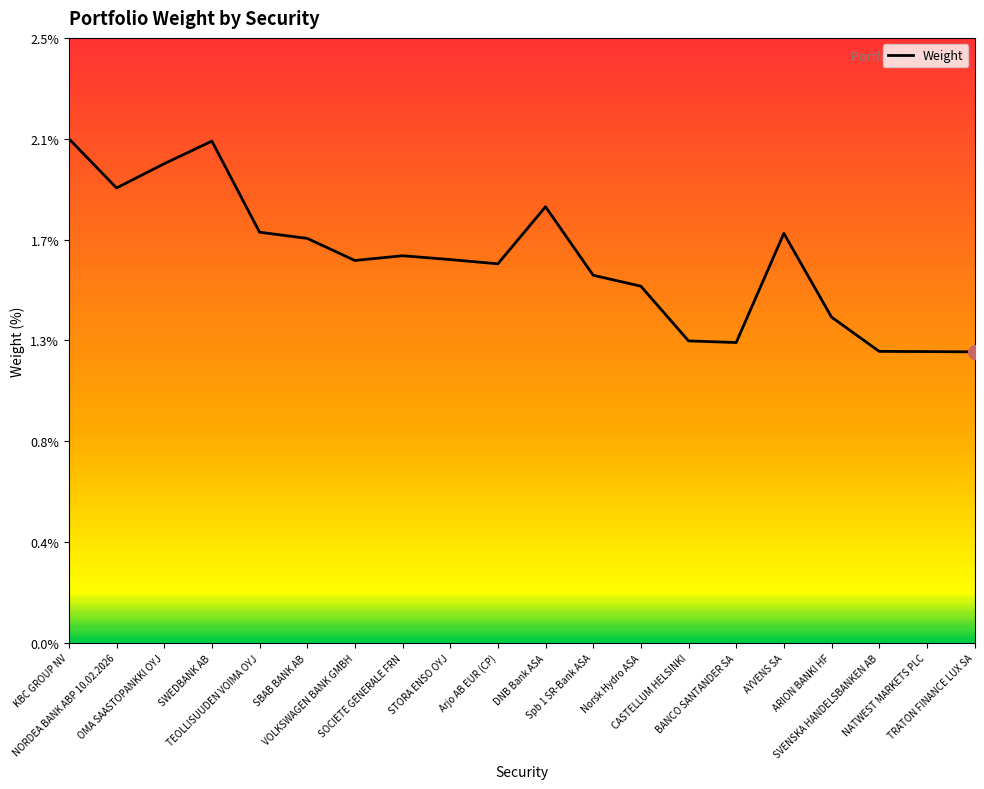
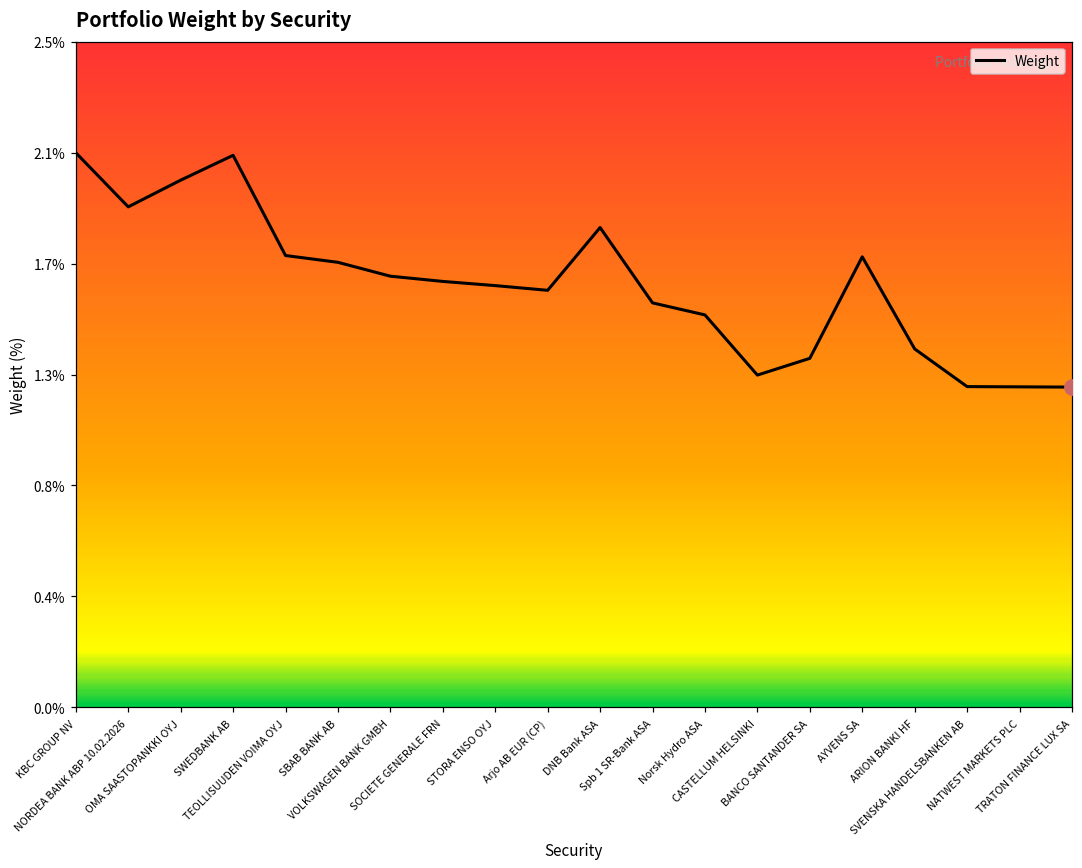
  {
    "Weight": {
      "KBC GROUP NV": "2.12%",
      "NORDEA BANK ABP 10.02.2026": "1.91%",
      "OMA SAASTOPANKKI OYJ": "2.02%",
      "SWEDBANK AB": "2.11%",
      "TEOLLISUUDEN VOIMA OYJ": "1.73%",
      "SBAB BANK AB": "1.70%",
-     "VOLKSWAGEN BANK GMBH": "1.61%",
+     "VOLKSWAGEN BANK GMBH": "1.65%",
      "SOCIETE GENERALE FRN": "1.63%",
      "STORA ENSO OYJ": "1.61%",
      "Arjo AB EUR (CP)": "1.59%",
      "DNB Bank ASA": "1.83%",
      "Spb 1 SR-Bank ASA": "1.55%",
      "Norsk Hydro ASA": "1.50%",
      "CASTELLUM HELSINKI": "1.27%",
-     "BANCO SANTANDER SA": "1.26%",
+     "BANCO SANTANDER SA": "1.33%",
      "AYVENS SA": "1.72%",
      "ARION BANKI HF": "1.37%",
      "SVENSKA HANDELSBANKEN AB": "1.23%",
      "NATWEST MARKETS PLC": "1.23%"
    }
  }
